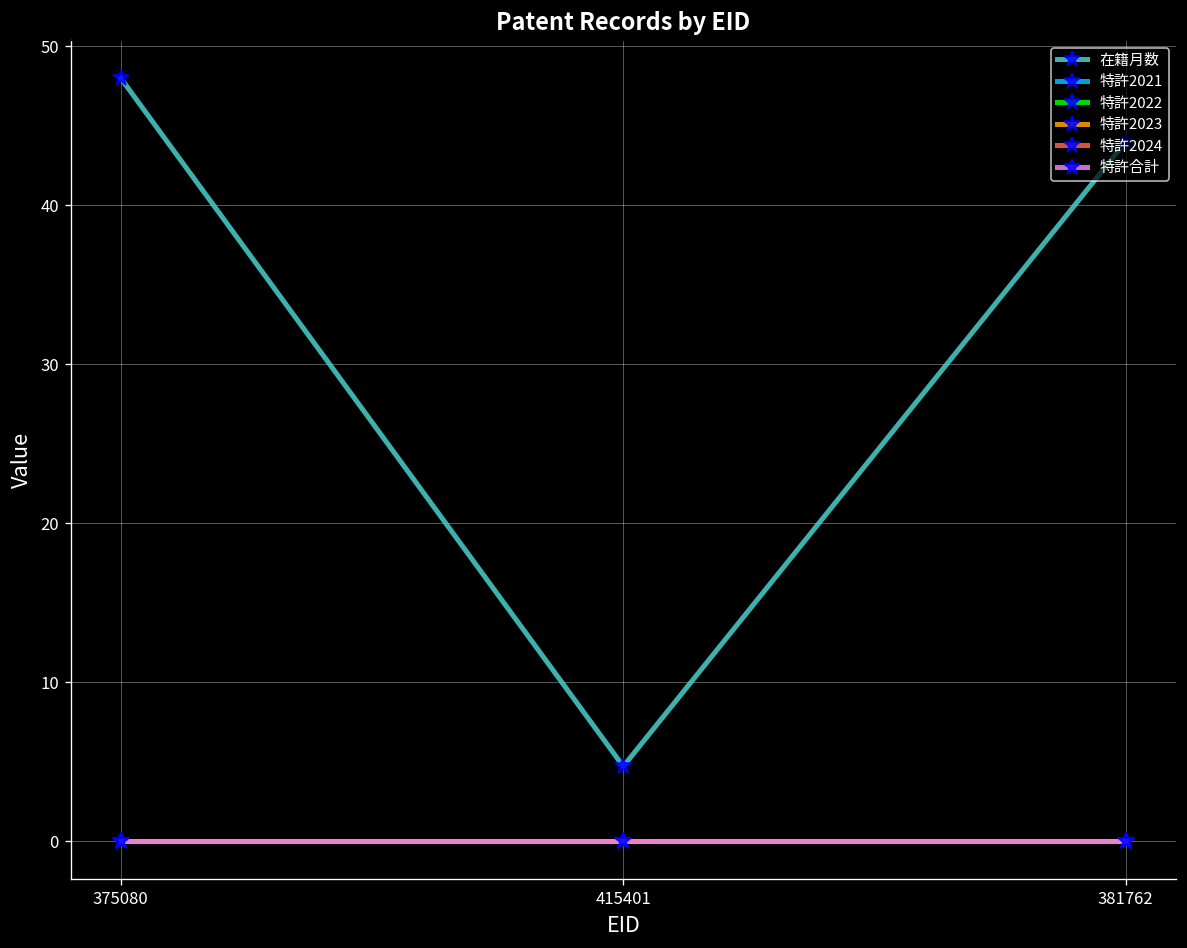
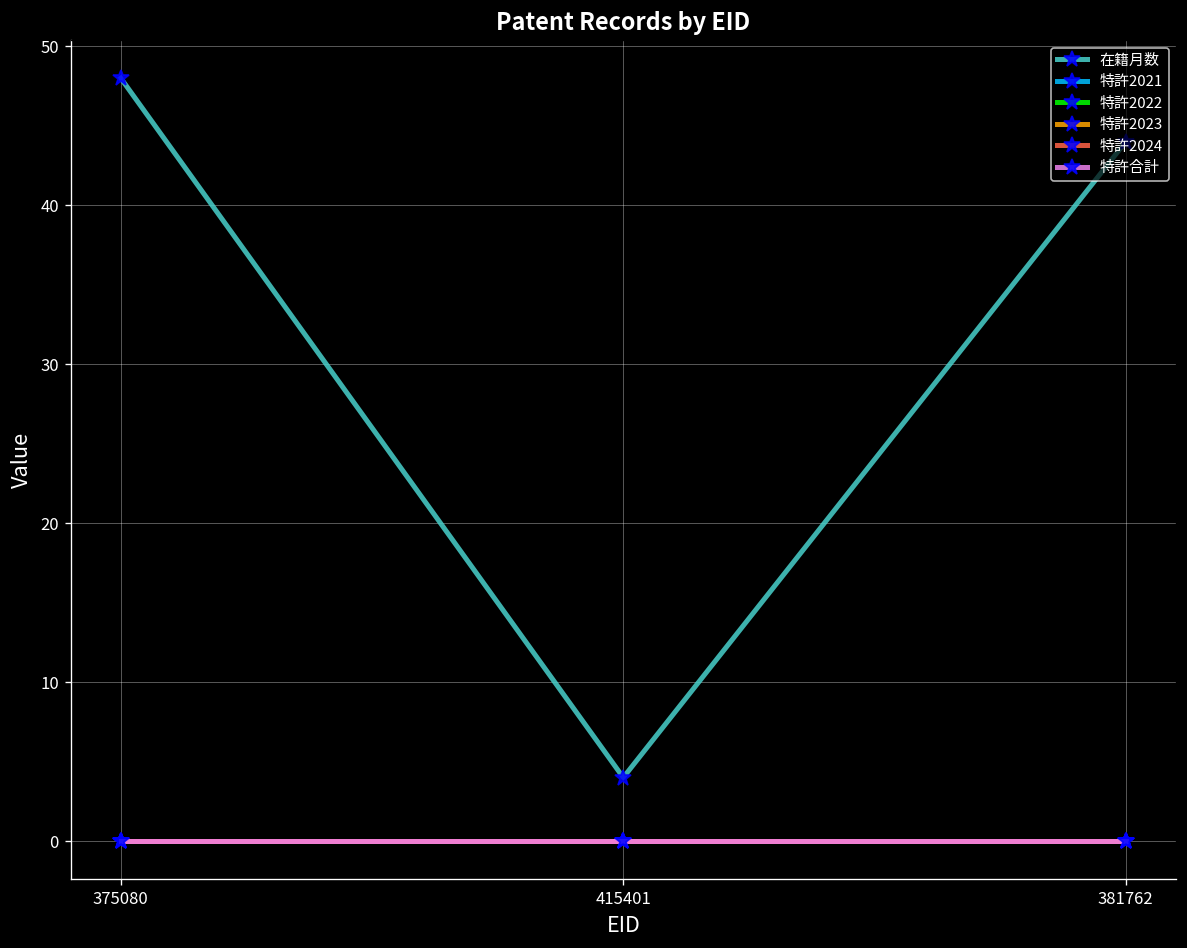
  {
    "在籍月数": {
      "375080": 48.0,
-     "415401": 4.7
+     "415401": 4.0
    },
    "特許合計": {
      "375080": 0.0,
      "415401": 0.0,
      "381762": 0.0
    }
  }
